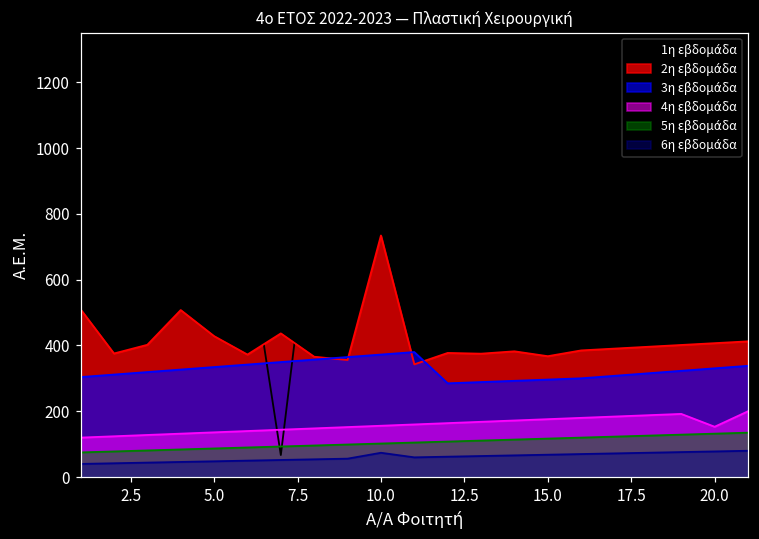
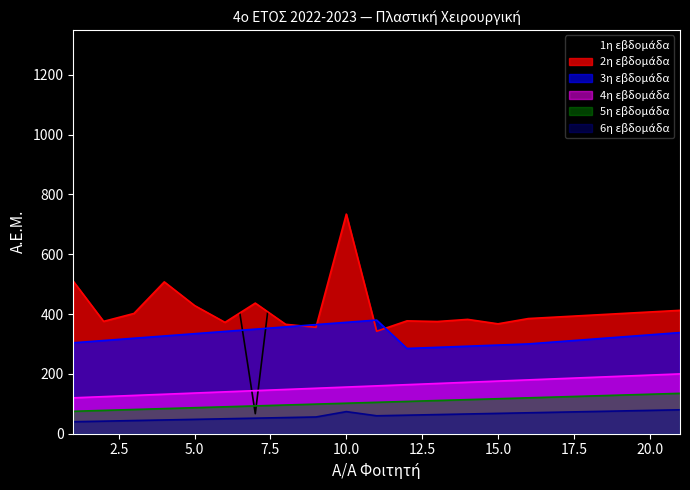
  {
    "1η εβδομάδα": {
      "5.0": 910,
      "10.0": 800,
      "15.0": 930
    },
    "2η εβδομάδα": {
      "5.0": 430,
      "10.0": 730,
      "15.0": 370,
      "20.0": 410
    },
    "3η εβδομάδα": {
      "5.0": 330,
      "10.0": 370,
      "15.0": 300,
      "20.0": 330
    },
    "4η εβδομάδα": {
      "5.0": 140,
      "10.0": 160,
      "15.0": 180,
-     "20.0": 150
+     "20.0": 200
    },
    "5η εβδομάδα": {
      "5.0": 90,
      "10.0": 100,
      "15.0": 120,
      "20.0": 130
    },
    "6η εβδομάδα": {
      "5.0": 50,
      "10.0": 70,
      "15.0": 70,
      "20.0": 80
    }
  }
